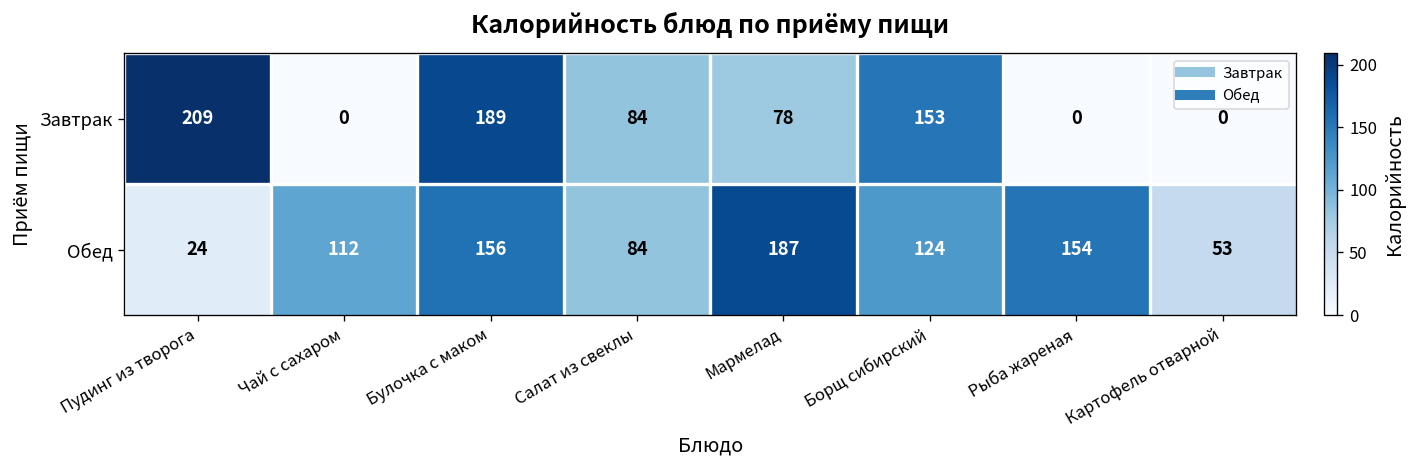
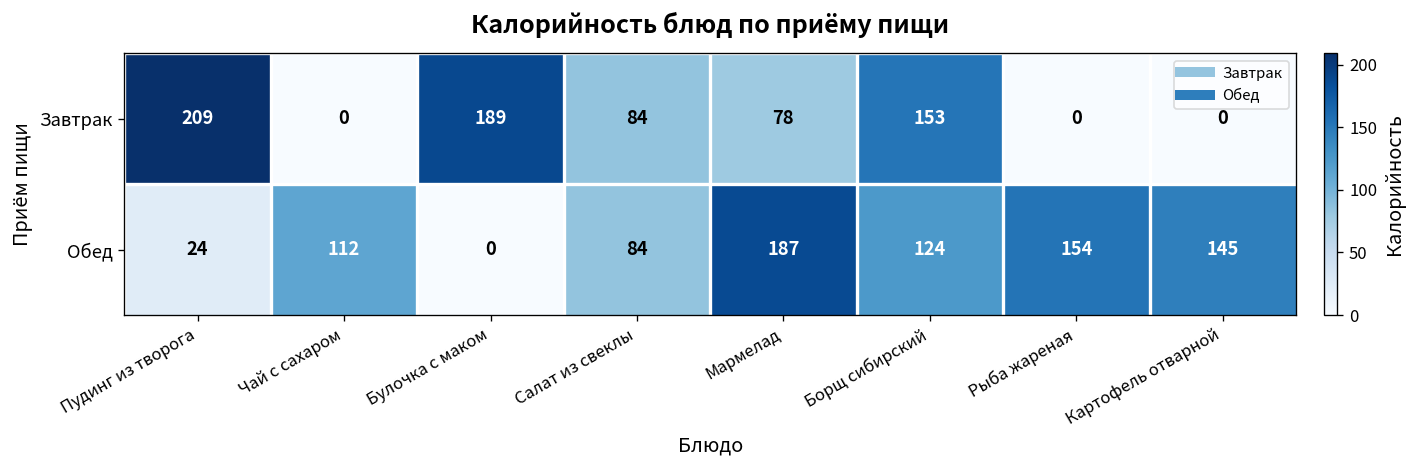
  {
    "Завтрак": {
      "Пудинг из творога": 209,
      "Чай с сахаром": 0,
      "Булочка с маком": 189,
      "Салат из свеклы": 84,
      "Мармелад": 78,
      "Борщ сибирский": 153,
      "Рыба жареная": 0
    },
    "Обед": {
      "Пудинг из творога": 24,
      "Чай с сахаром": 112,
-     "Булочка с маком": 156,
+     "Булочка с маком": 0,
      "Салат из свеклы": 84,
      "Мармелад": 187,
      "Борщ сибирский": 124,
      "Рыба жареная": 154,
-     "Картофель отварной": 53
+     "Картофель отварной": 145
    }
  }
